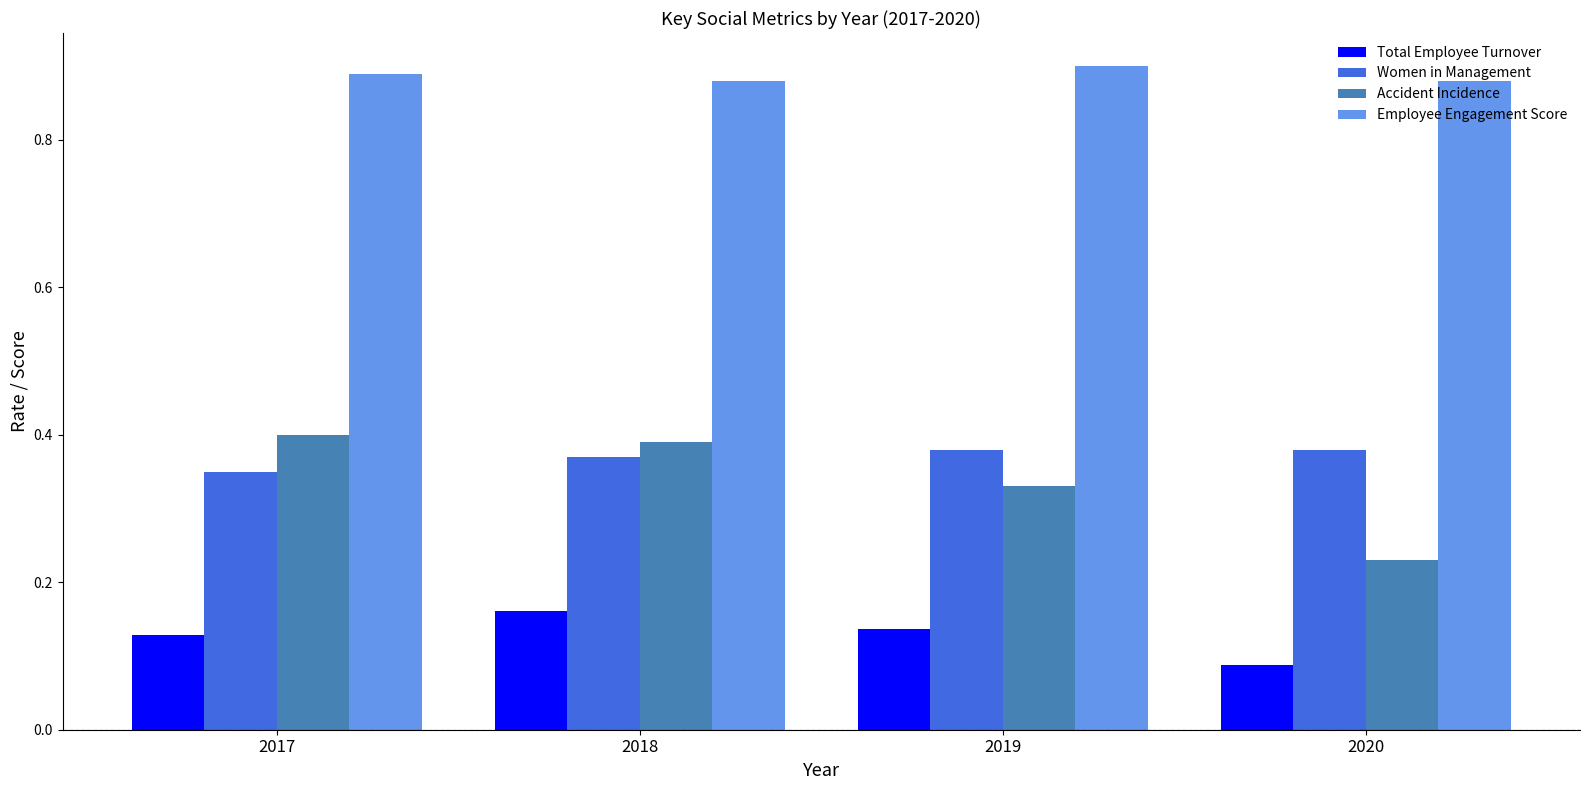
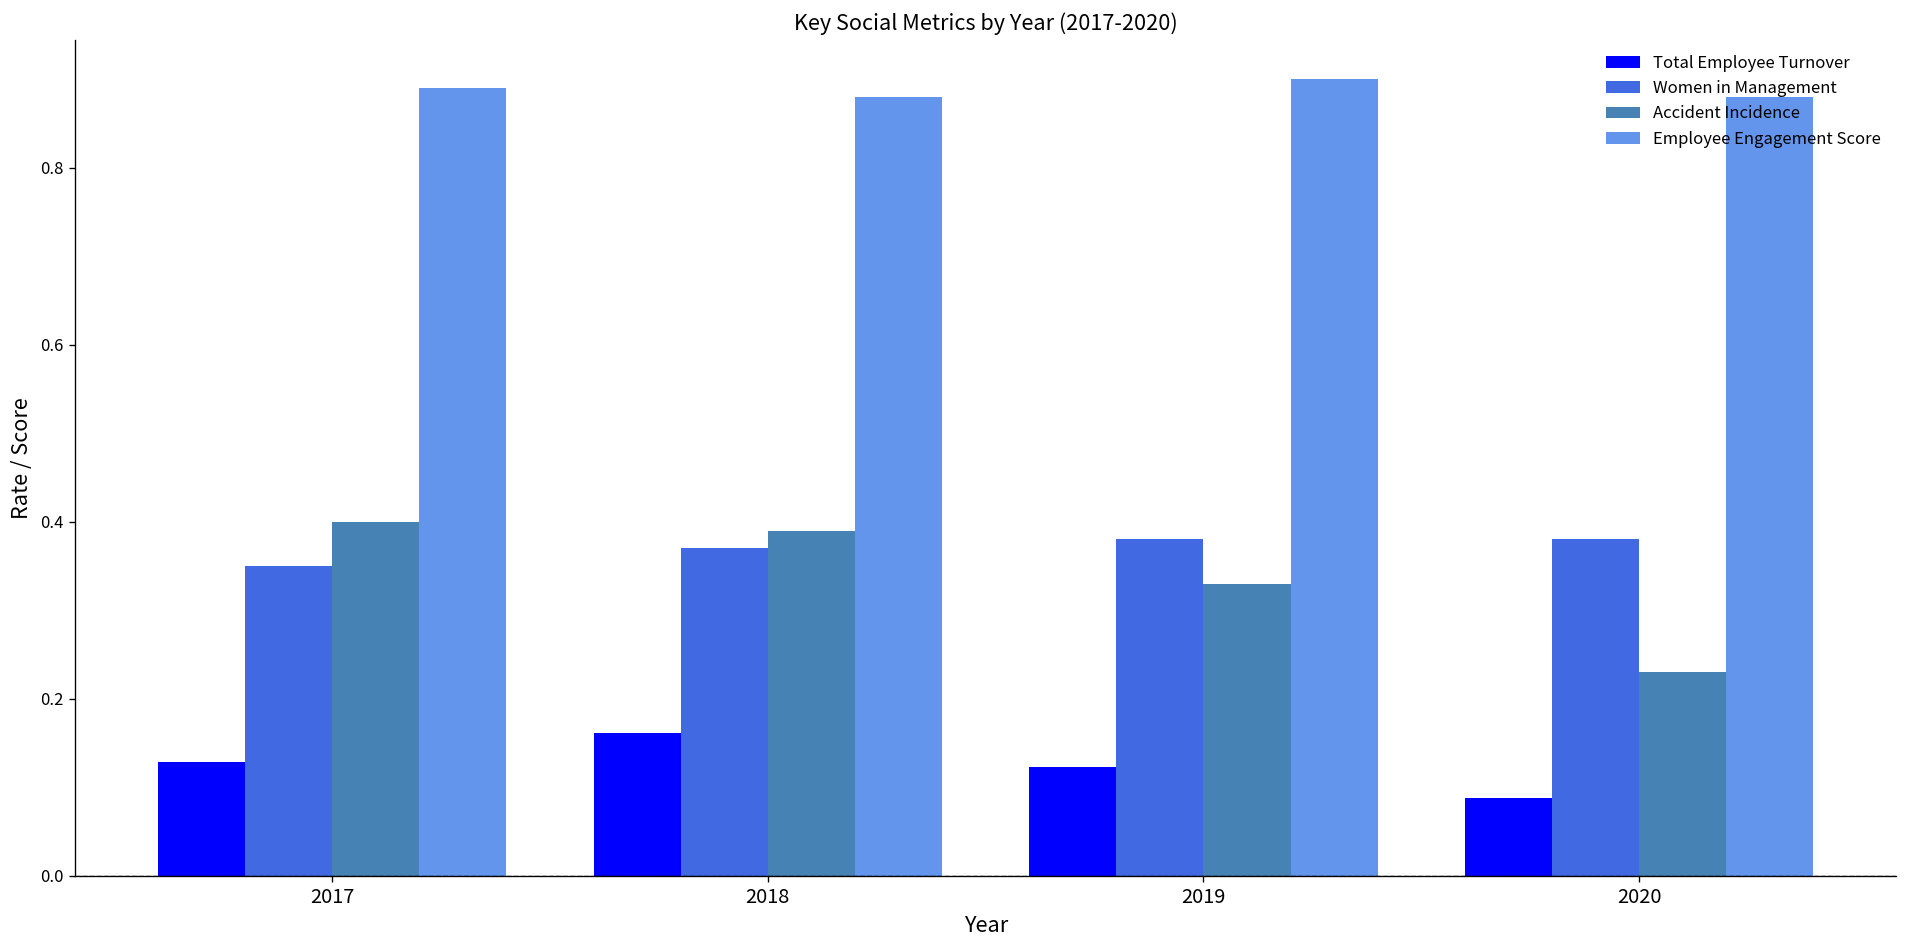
  {
    "Total Employee Turnover": {
      "2017": 0.13,
      "2018": 0.16,
-     "2019": 0.14,
+     "2019": 0.12,
      "2020": 0.09
    }
  }
